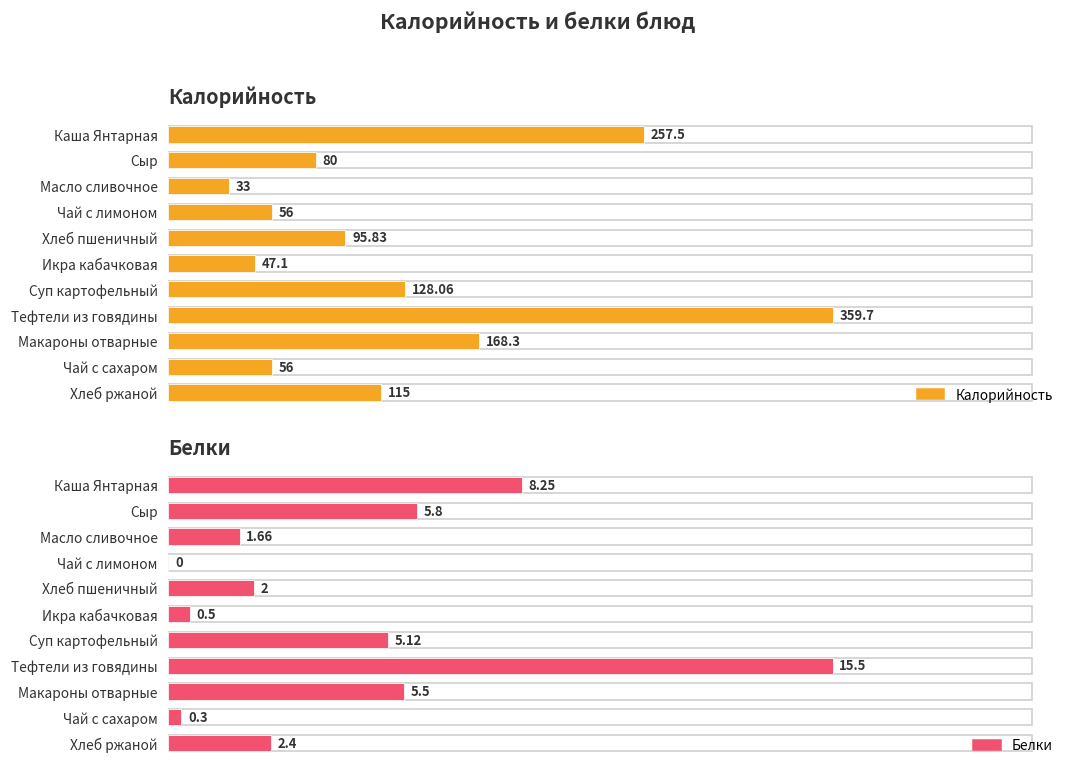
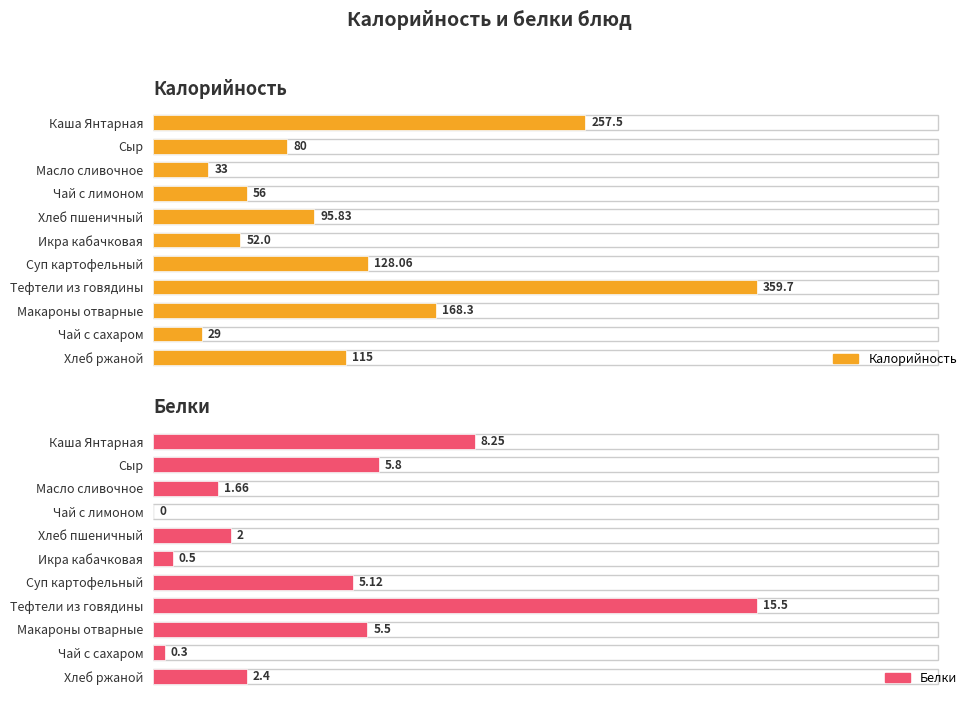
  {
    "Калорийность": {
      "Каша Янтарная": 257.5,
      "Сыр": 80,
      "Масло сливочное": 33,
      "Чай с лимоном": 56,
      "Хлеб пшеничный": 95.83,
-     "Икра кабачковая": 47.1,
+     "Икра кабачковая": 52.0,
      "Суп картофельный": 128.06,
      "Тефтели из говядины": 359.7,
      "Макароны отварные": 168.3,
-     "Чай с сахаром": 56,
+     "Чай с сахаром": 29,
      "Хлеб ржаной": 115
    },
    "Белки": {
      "Каша Янтарная": 8.25,
      "Сыр": 5.8,
      "Масло сливочное": 1.66,
      "Чай с лимоном": 0,
      "Хлеб пшеничный": 2,
      "Икра кабачковая": 0.5,
      "Суп картофельный": 5.12,
      "Тефтели из говядины": 15.5,
      "Макароны отварные": 5.5,
      "Чай с сахаром": 0.3,
      "Хлеб ржаной": 2.4
    }
  }
